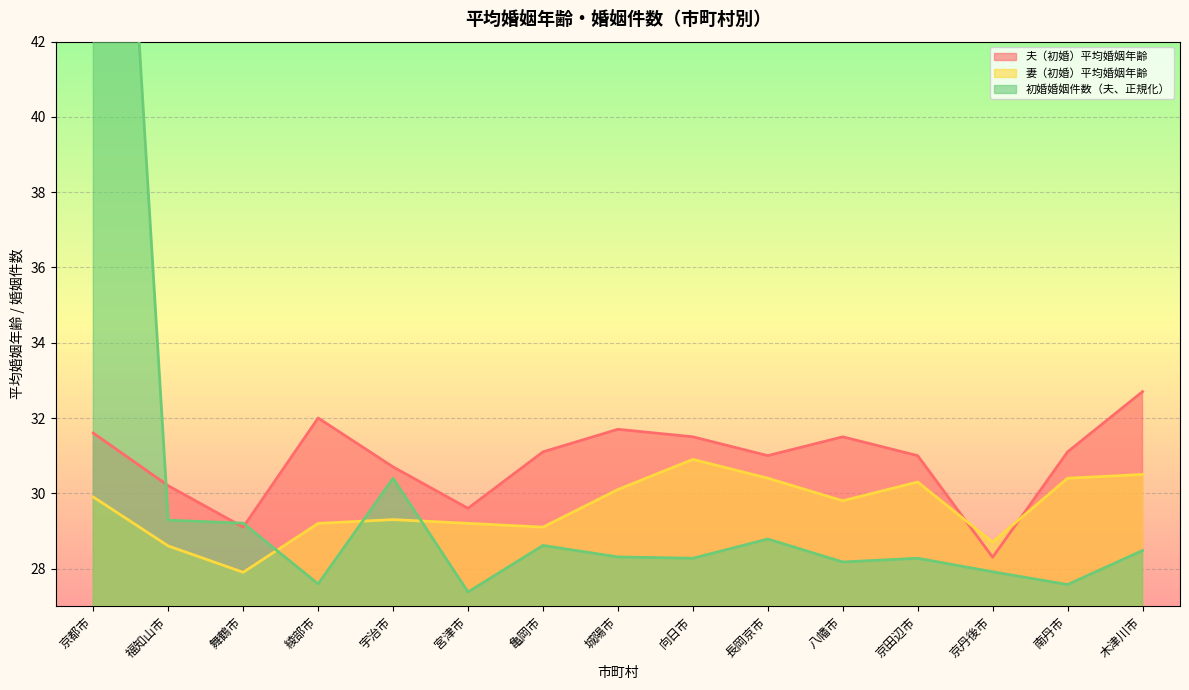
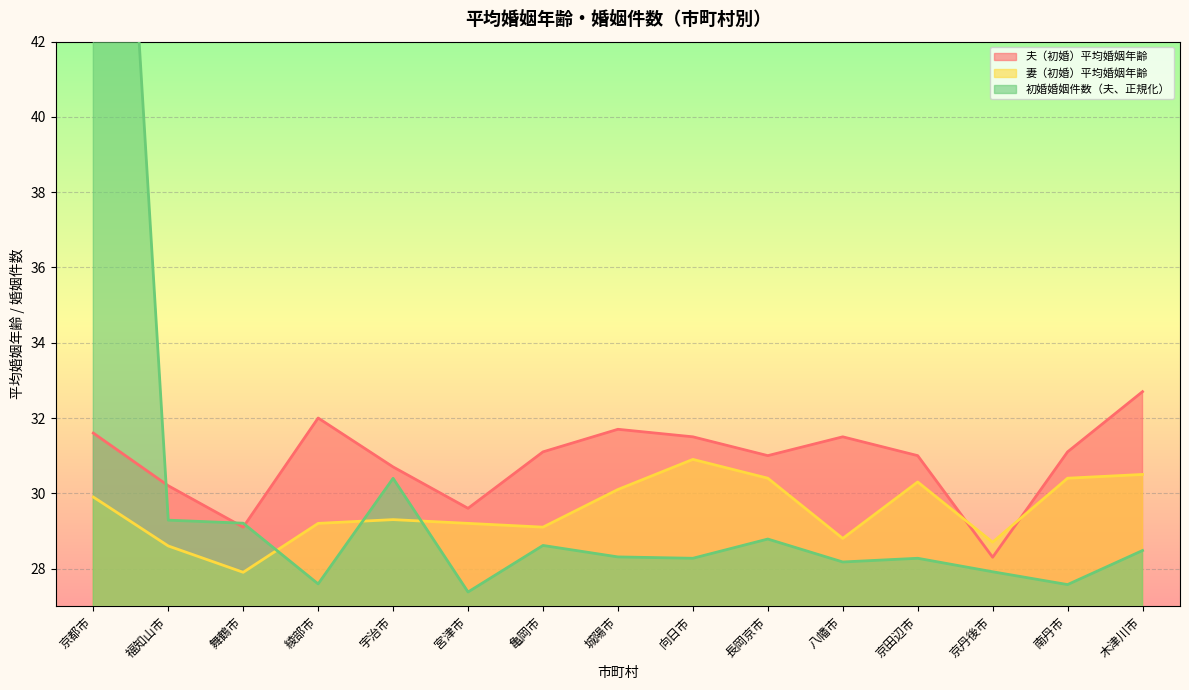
  {
    "夫（初婚）平均婚姻年齢": {
      "京都市": 31.6,
      "福知山市": 30.2,
      "舞鶴市": 29.1,
      "綾部市": 32.0,
      "宇治市": 30.7,
      "宮津市": 29.6,
      "亀岡市": 31.1,
      "城陽市": 31.7,
      "向日市": 31.5,
      "長岡京市": 31.0,
      "八幡市": 31.5,
      "京田辺市": 31.0,
      "京丹後市": 28.3,
      "南丹市": 31.1,
      "木津川市": 32.7
    },
    "妻（初婚）平均婚姻年齢": {
      "京都市": 29.9,
      "福知山市": 28.6,
      "舞鶴市": 27.9,
      "綾部市": 29.2,
      "宇治市": 29.3,
      "宮津市": 29.2,
      "亀岡市": 29.1,
      "城陽市": 30.1,
      "向日市": 30.9,
      "長岡京市": 30.4,
-     "八幡市": 29.8,
+     "八幡市": 28.8,
      "京田辺市": 30.3,
      "京丹後市": 28.7,
      "南丹市": 30.4,
      "木津川市": 30.5
    },
    "初婚婚姻件数（夫、正規化）": {
      "福知山市": 29.3,
      "舞鶴市": 29.2,
      "綾部市": 27.6,
      "宇治市": 30.4,
      "宮津市": 27.4,
      "亀岡市": 28.6,
      "城陽市": 28.3,
      "向日市": 28.3,
      "長岡京市": 28.8,
      "八幡市": 28.2,
      "京田辺市": 28.3,
      "京丹後市": 27.9,
      "南丹市": 27.6,
      "木津川市": 28.5
    }
  }
